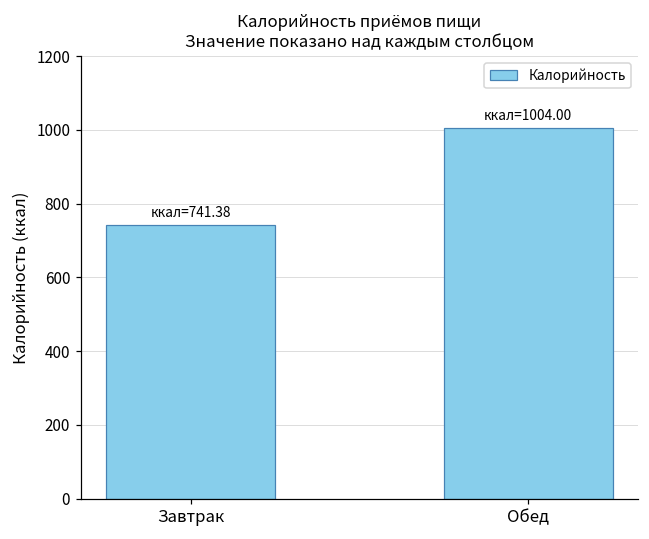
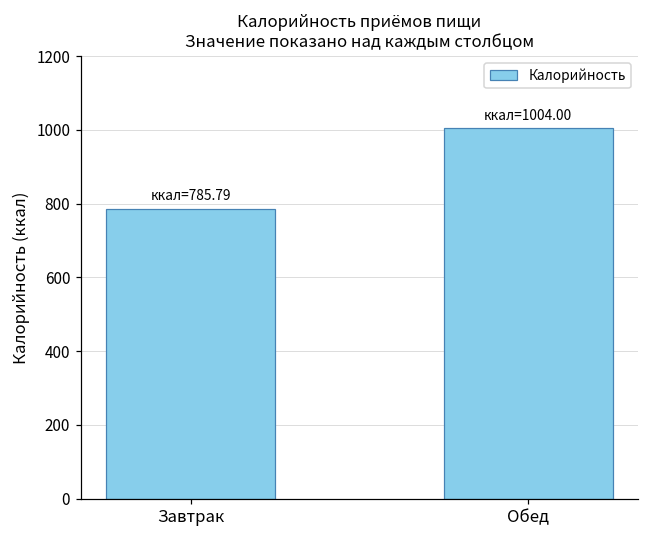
  {
-   "Завтрак": 741.38,
+   "Завтрак": 785.79,
    "Обед": 1004.00
  }
